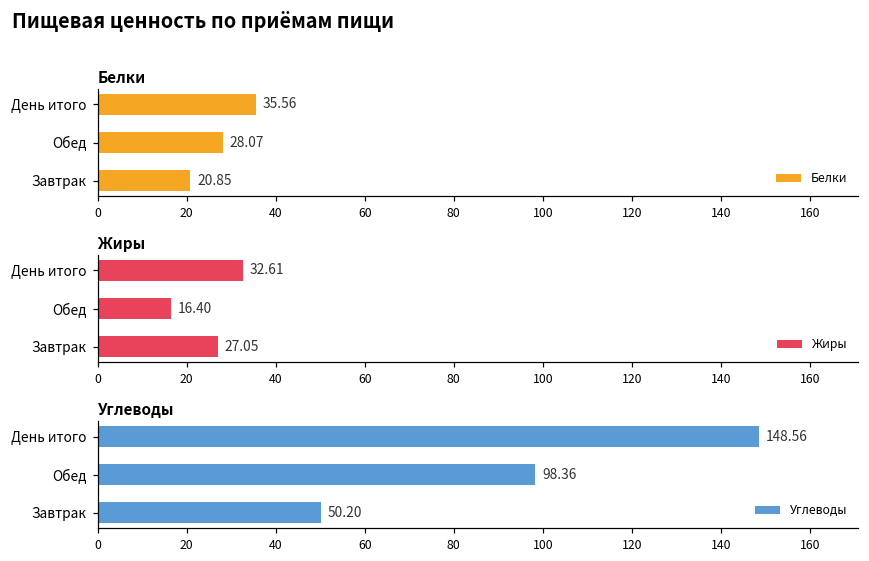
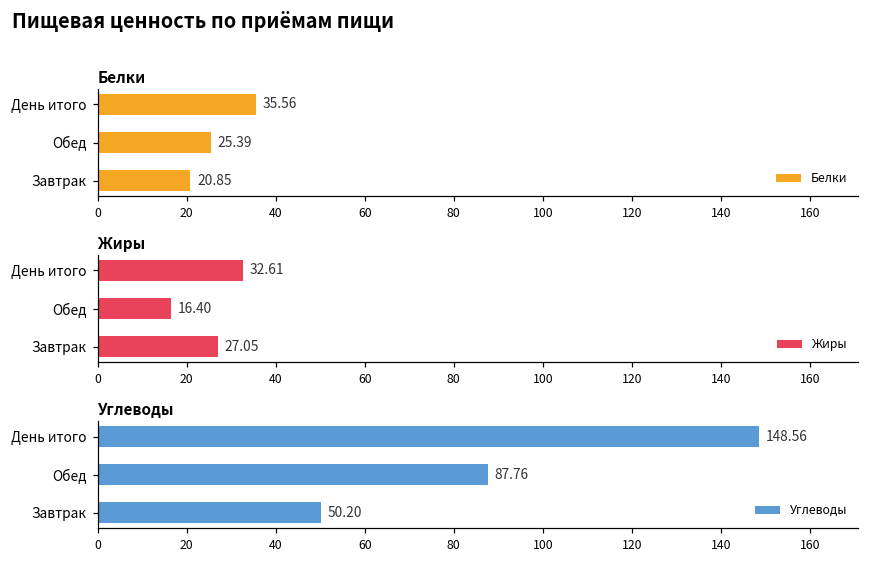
  {
    "Белки": {
      "День итого": 35.56,
-     "Обед": 28.07,
+     "Обед": 25.39,
      "Завтрак": 20.85
    },
    "Жиры": {
      "День итого": 32.61,
      "Обед": 16.40,
      "Завтрак": 27.05
    },
    "Углеводы": {
      "День итого": 148.56,
-     "Обед": 98.36,
+     "Обед": 87.76,
      "Завтрак": 50.20
    }
  }
